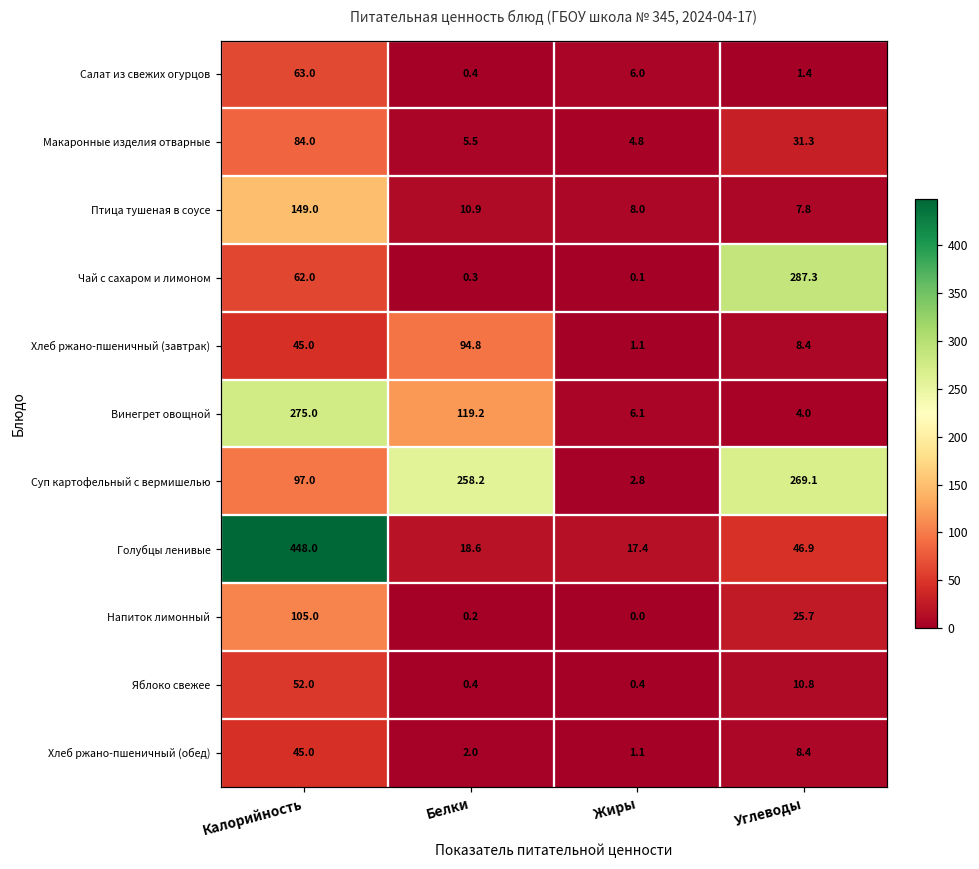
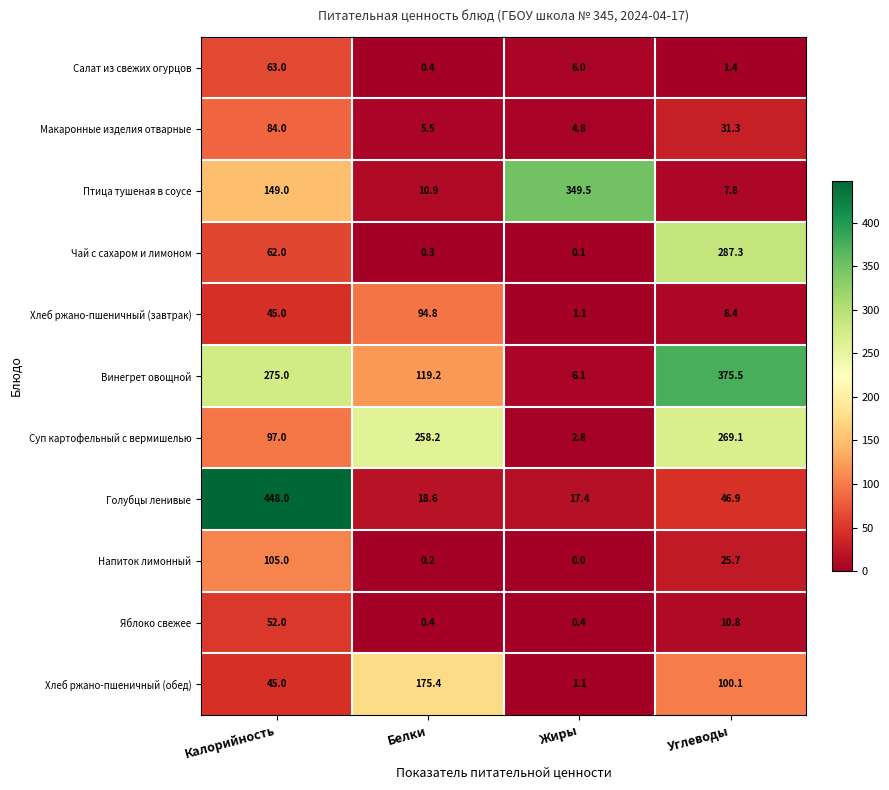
  {
    "Салат из свежих огурцов": {
      "Калорийность": 63.0,
      "Белки": 0.4,
      "Жиры": 6.0,
      "Углеводы": 1.4
    },
    "Макаронные изделия отварные": {
      "Калорийность": 84.0,
      "Белки": 5.5,
      "Жиры": 4.8,
      "Углеводы": 31.3
    },
    "Птица тушеная в соусе": {
      "Калорийность": 149.0,
      "Белки": 10.9,
-     "Жиры": 8.0,
+     "Жиры": 349.5,
      "Углеводы": 7.8
    },
    "Чай с сахаром и лимоном": {
      "Калорийность": 62.0,
      "Белки": 0.3,
      "Жиры": 0.1,
      "Углеводы": 287.3
    },
    "Хлеб ржано-пшеничный (завтрак)": {
      "Калорийность": 45.0,
      "Белки": 94.8,
      "Жиры": 1.1,
      "Углеводы": 8.4
    },
    "Винегрет овощной": {
      "Калорийность": 275.0,
      "Белки": 119.2,
      "Жиры": 6.1,
-     "Углеводы": 4.0
+     "Углеводы": 375.5
    },
    "Суп картофельный с вермишелью": {
      "Калорийность": 97.0,
      "Белки": 258.2,
      "Жиры": 2.8,
      "Углеводы": 269.1
    },
    "Голубцы ленивые": {
      "Калорийность": 448.0,
      "Белки": 18.6,
      "Жиры": 17.4,
      "Углеводы": 46.9
    },
    "Напиток лимонный": {
      "Калорийность": 105.0,
      "Белки": 0.2,
      "Жиры": 0.0,
      "Углеводы": 25.7
    },
    "Яблоко свежее": {
      "Калорийность": 52.0,
      "Белки": 0.4,
      "Жиры": 0.4,
      "Углеводы": 10.8
    },
    "Хлеб ржано-пшеничный (обед)": {
      "Калорийность": 45.0,
-     "Белки": 2.0,
+     "Белки": 175.4,
      "Жиры": 1.1,
-     "Углеводы": 8.4
+     "Углеводы": 100.1
    }
  }
